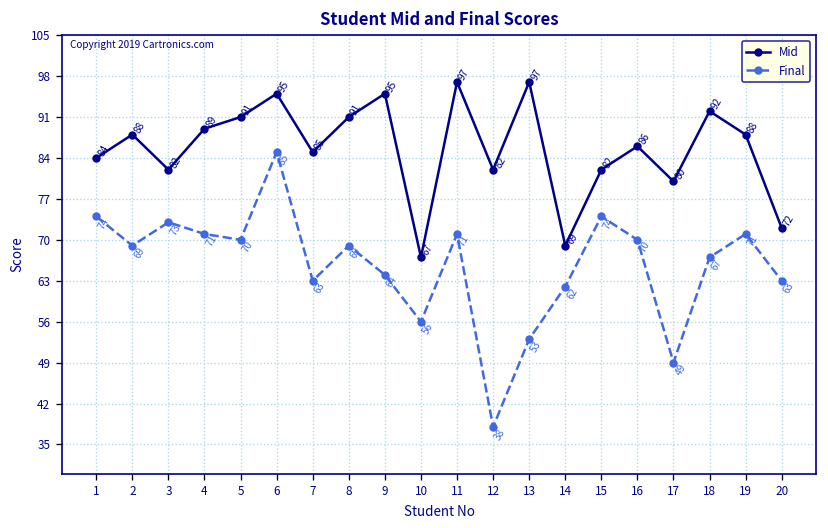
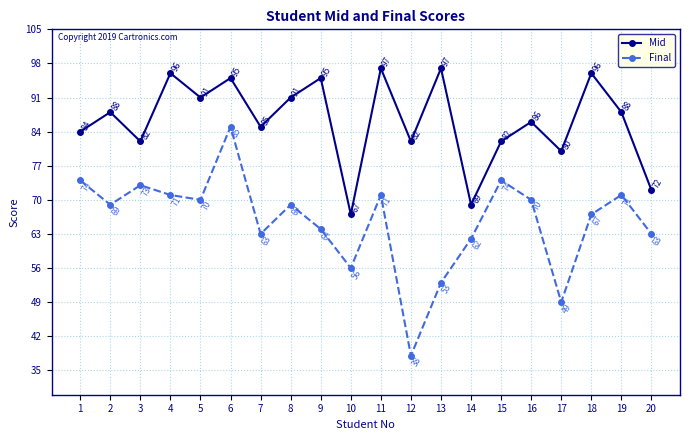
  {
    "Mid": {
      "1": 84,
      "2": 88,
      "3": 82,
-     "4": 89,
+     "4": 96,
      "5": 91,
      "6": 95,
      "7": 85,
      "8": 91,
      "9": 95,
      "10": 67,
      "11": 97,
      "12": 82,
      "13": 97,
      "14": 69,
      "15": 82,
      "16": 86,
      "17": 80,
-     "18": 92,
+     "18": 96,
      "19": 88,
      "20": 72
    },
    "Final": {
      "1": 74,
      "2": 69,
      "3": 73,
      "4": 71,
      "5": 70,
      "6": 85,
      "7": 63,
      "8": 69,
      "9": 64,
      "10": 56,
      "11": 71,
      "12": 38,
      "13": 53,
      "14": 62,
      "15": 74,
      "16": 70,
      "17": 49,
      "18": 67,
      "19": 71,
      "20": 63
    }
  }
